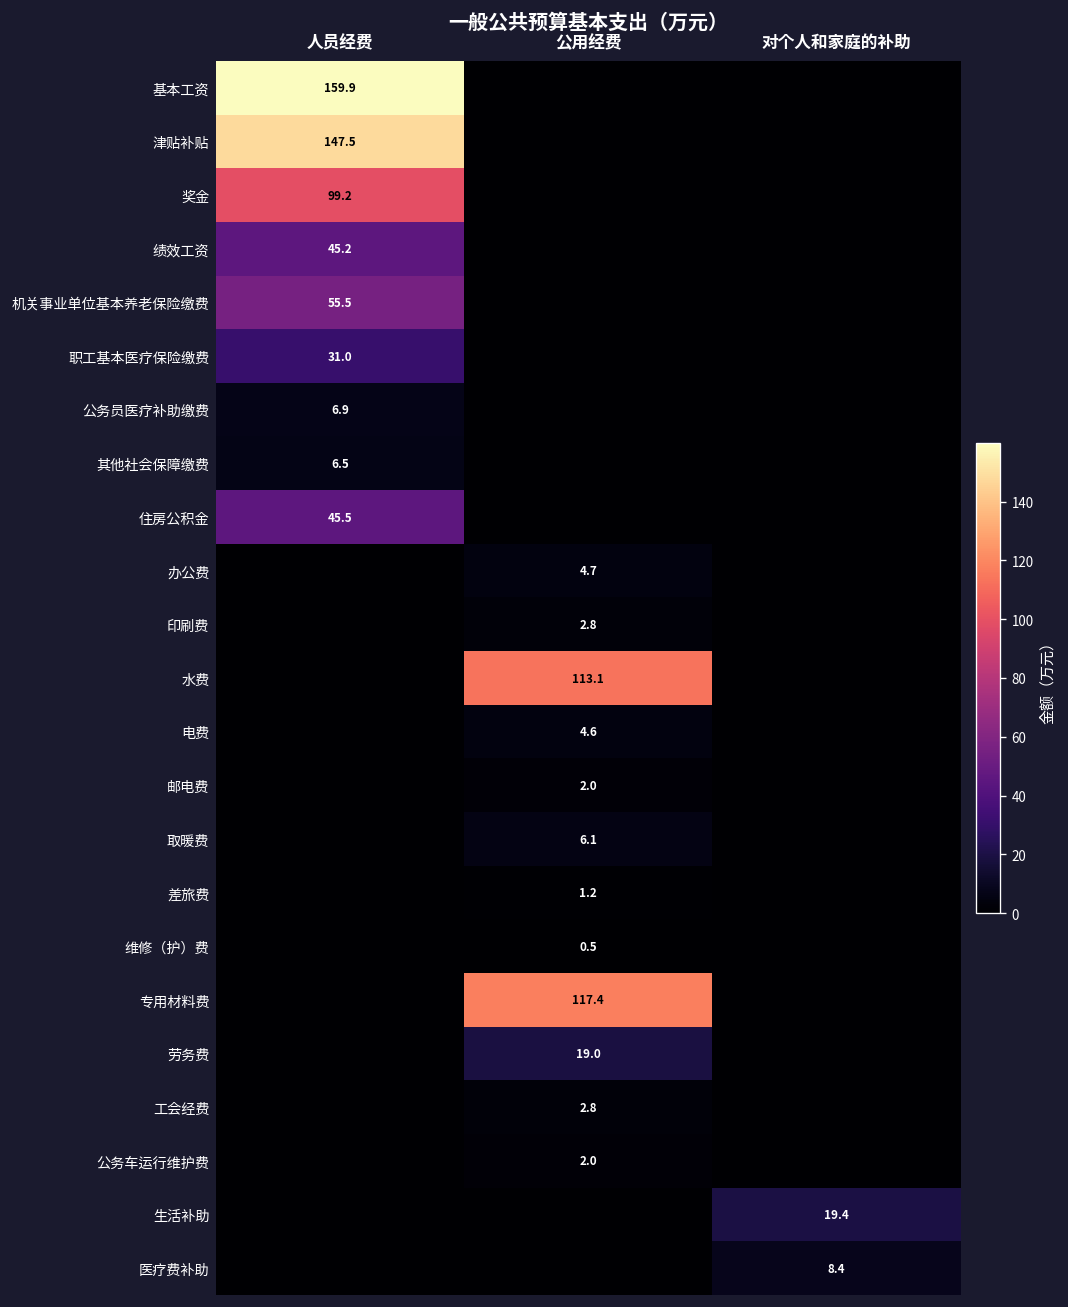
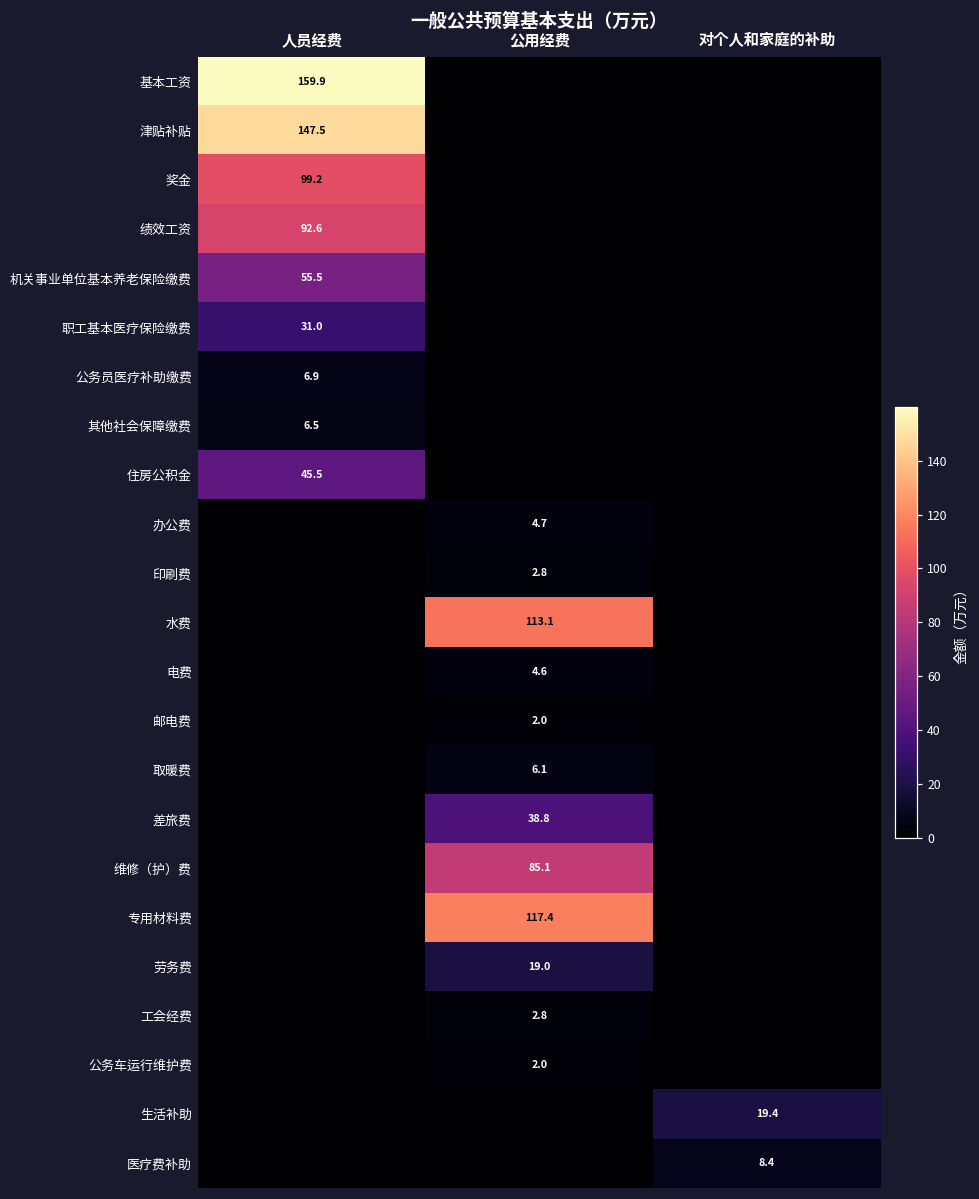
  {
    "基本工资": {
      "人员经费": 159.9
    },
    "津贴补贴": {
      "人员经费": 147.5
    },
    "奖金": {
      "人员经费": 99.2
    },
    "绩效工资": {
-     "人员经费": 45.2
+     "人员经费": 92.6
    },
    "机关事业单位基本养老保险缴费": {
      "人员经费": 55.5
    },
    "职工基本医疗保险缴费": {
      "人员经费": 31.0
    },
    "公务员医疗补助缴费": {
      "人员经费": 6.9
    },
    "其他社会保障缴费": {
      "人员经费": 6.5
    },
    "住房公积金": {
      "人员经费": 45.5
    },
    "办公费": {
      "公用经费": 4.7
    },
    "印刷费": {
      "公用经费": 2.8
    },
    "水费": {
      "公用经费": 113.1
    },
    "电费": {
      "公用经费": 4.6
    },
    "邮电费": {
      "公用经费": 2.0
    },
    "取暖费": {
      "公用经费": 6.1
    },
    "差旅费": {
-     "公用经费": 1.2
+     "公用经费": 38.8
    },
    "维修（护）费": {
-     "公用经费": 0.5
+     "公用经费": 85.1
    },
    "专用材料费": {
      "公用经费": 117.4
    },
    "劳务费": {
      "公用经费": 19.0
    },
    "工会经费": {
      "公用经费": 2.8
    },
    "公务车运行维护费": {
      "公用经费": 2.0
    },
    "生活补助": {
      "对个人和家庭的补助": 19.4
    },
    "医疗费补助": {
      "对个人和家庭的补助": 8.4
    }
  }
